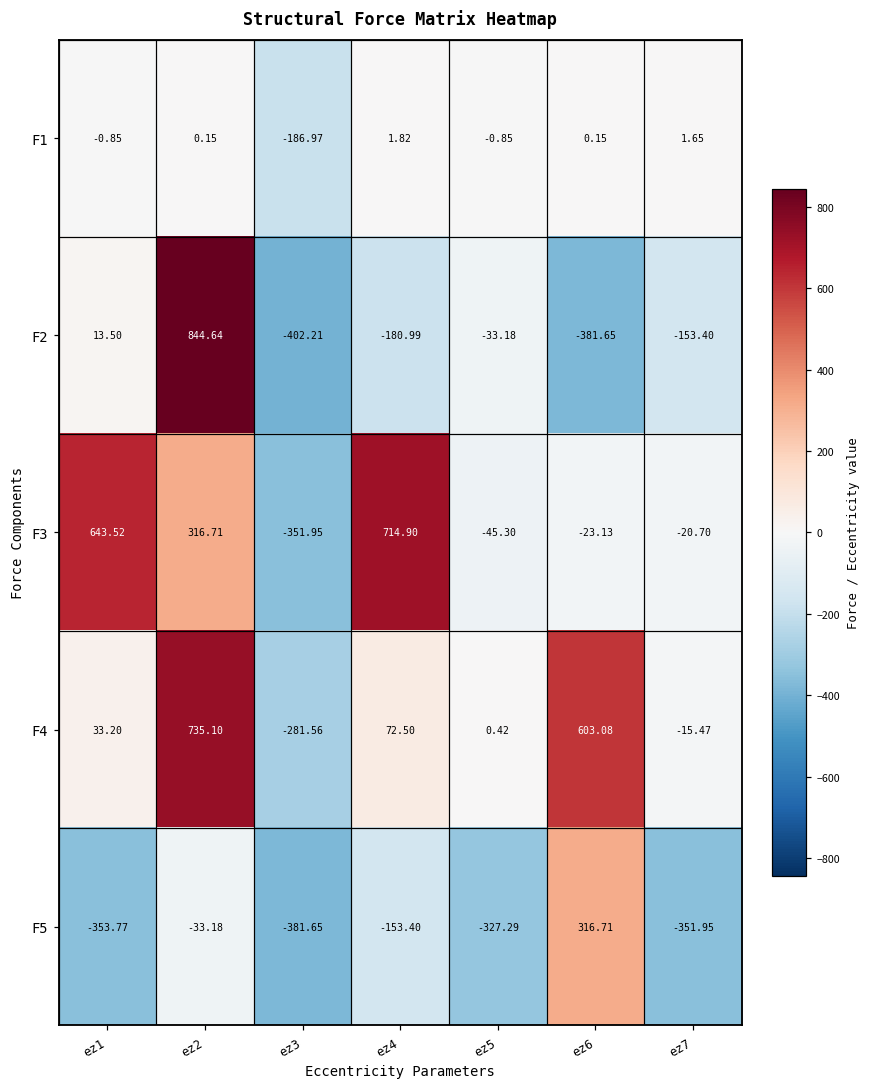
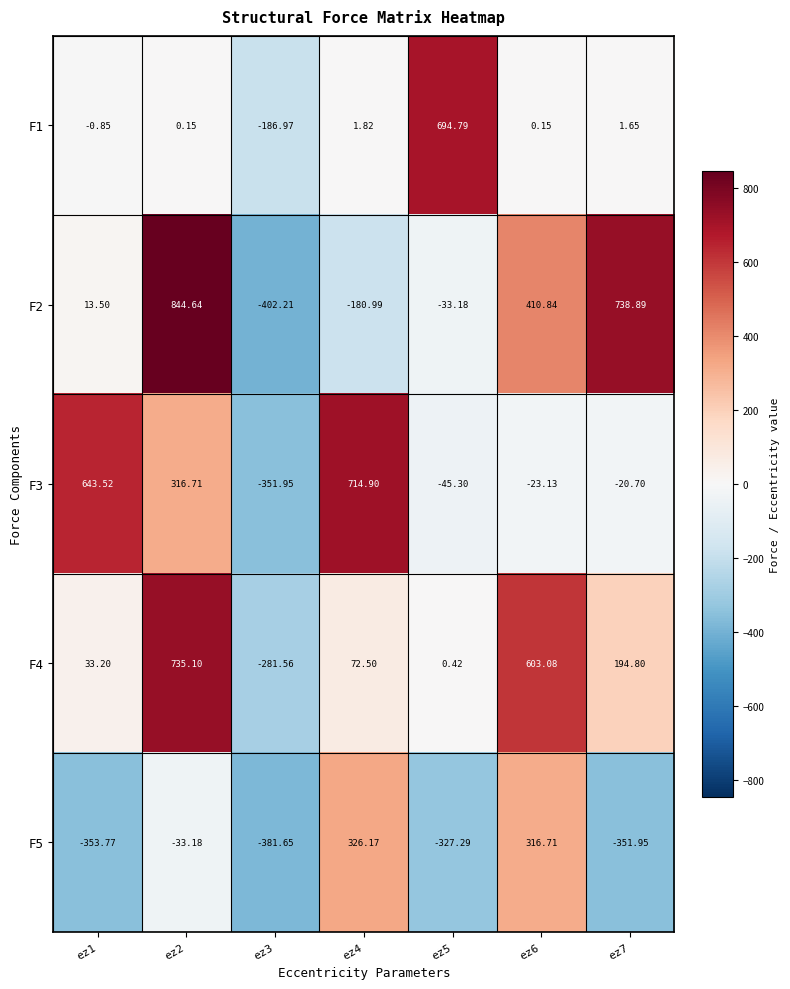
  {
    "F1": {
      "ez1": -0.85,
      "ez2": 0.15,
      "ez3": -186.97,
      "ez4": 1.82,
-     "ez5": -0.85,
+     "ez5": 694.79,
      "ez6": 0.15,
      "ez7": 1.65
    },
    "F2": {
      "ez1": 13.50,
      "ez2": 844.64,
      "ez3": -402.21,
      "ez4": -180.99,
      "ez5": -33.18,
-     "ez6": -381.65,
-     "ez7": -153.40
+     "ez6": 410.84,
+     "ez7": 738.89
    },
    "F3": {
      "ez1": 643.52,
      "ez2": 316.71,
      "ez3": -351.95,
      "ez4": 714.90,
      "ez5": -45.30,
      "ez6": -23.13,
      "ez7": -20.70
    },
    "F4": {
      "ez1": 33.20,
      "ez2": 735.10,
      "ez3": -281.56,
      "ez4": 72.50,
      "ez5": 0.42,
      "ez6": 603.08,
-     "ez7": -15.47
+     "ez7": 194.80
    },
    "F5": {
      "ez1": -353.77,
      "ez2": -33.18,
      "ez3": -381.65,
-     "ez4": -153.40,
+     "ez4": 326.17,
      "ez5": -327.29,
      "ez6": 316.71,
      "ez7": -351.95
    }
  }
